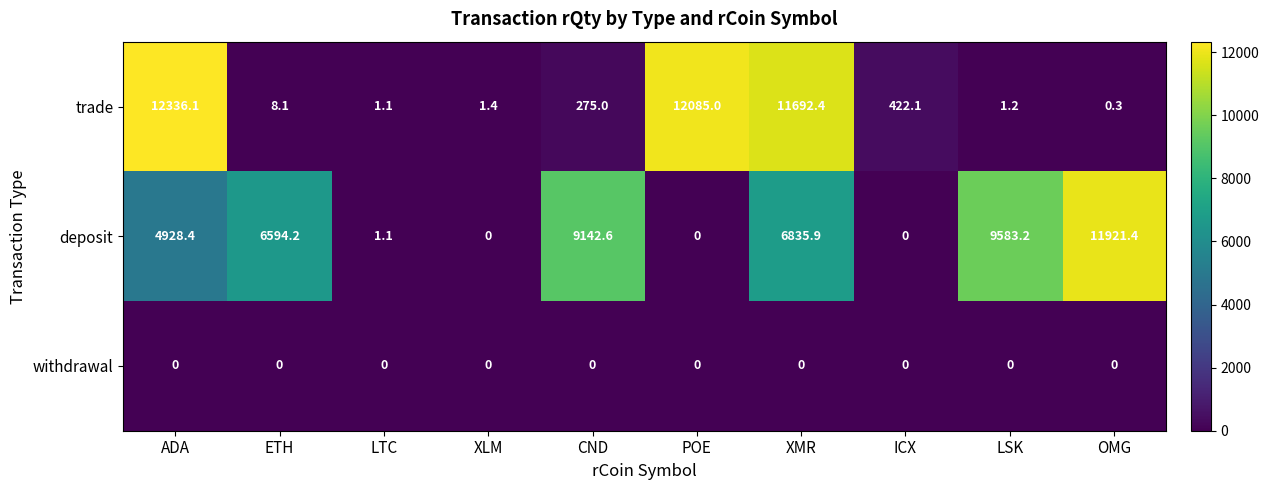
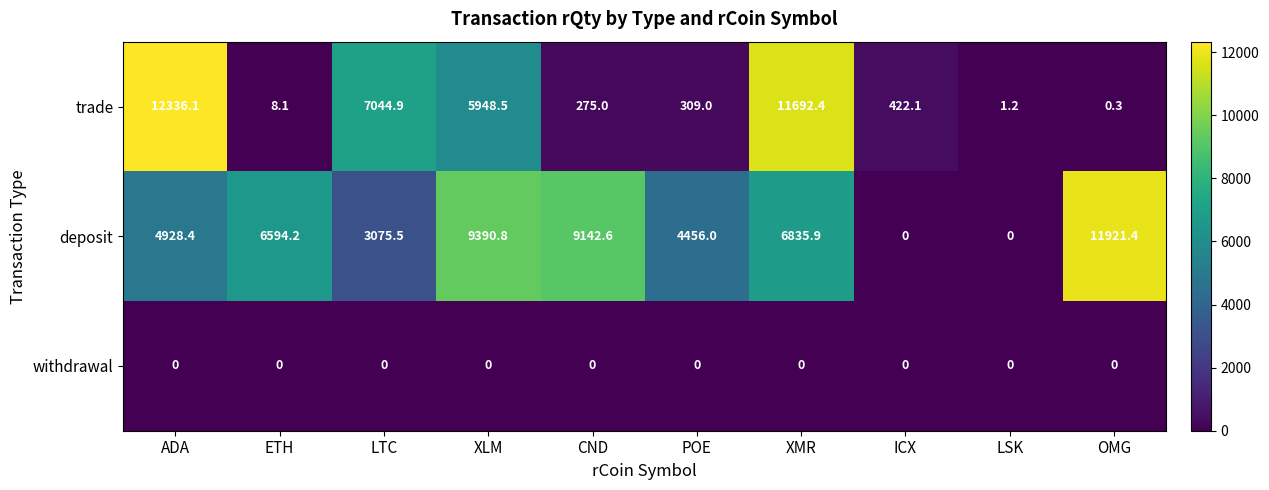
  {
    "trade": {
      "ADA": 12336.1,
      "ETH": 8.1,
-     "LTC": 1.1,
-     "XLM": 1.4,
+     "LTC": 7044.9,
+     "XLM": 5948.5,
      "CND": 275.0,
-     "POE": 12085.0,
+     "POE": 309.0,
      "XMR": 11692.4,
      "ICX": 422.1,
      "LSK": 1.2,
      "OMG": 0.3
    },
    "deposit": {
      "ADA": 4928.4,
      "ETH": 6594.2,
-     "LTC": 1.1,
-     "XLM": 0,
+     "LTC": 3075.5,
+     "XLM": 9390.8,
      "CND": 9142.6,
-     "POE": 0,
+     "POE": 4456.0,
      "XMR": 6835.9,
      "ICX": 0,
-     "LSK": 9583.2,
+     "LSK": 0,
      "OMG": 11921.4
    },
    "withdrawal": {
      "ADA": 0,
      "ETH": 0,
      "LTC": 0,
      "XLM": 0,
      "CND": 0,
      "POE": 0,
      "XMR": 0,
      "ICX": 0,
      "LSK": 0,
      "OMG": 0
    }
  }
